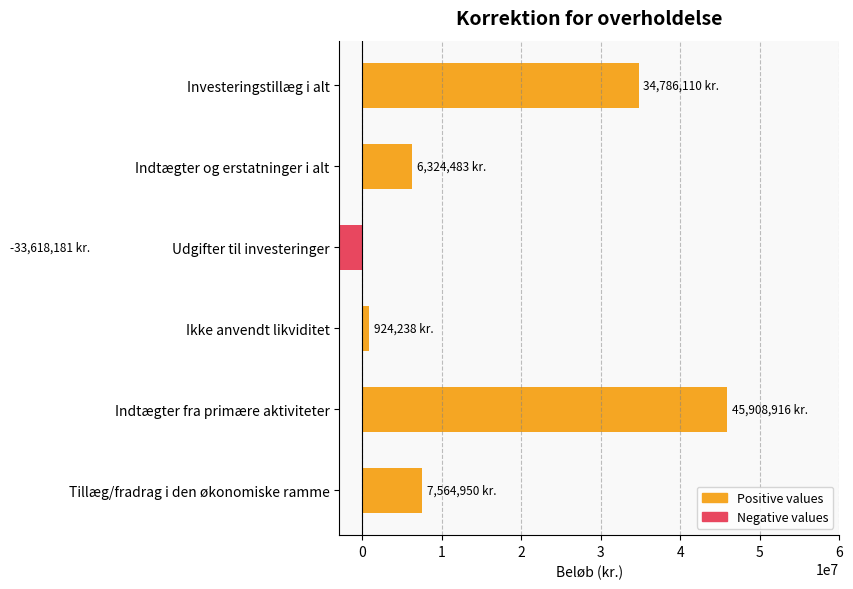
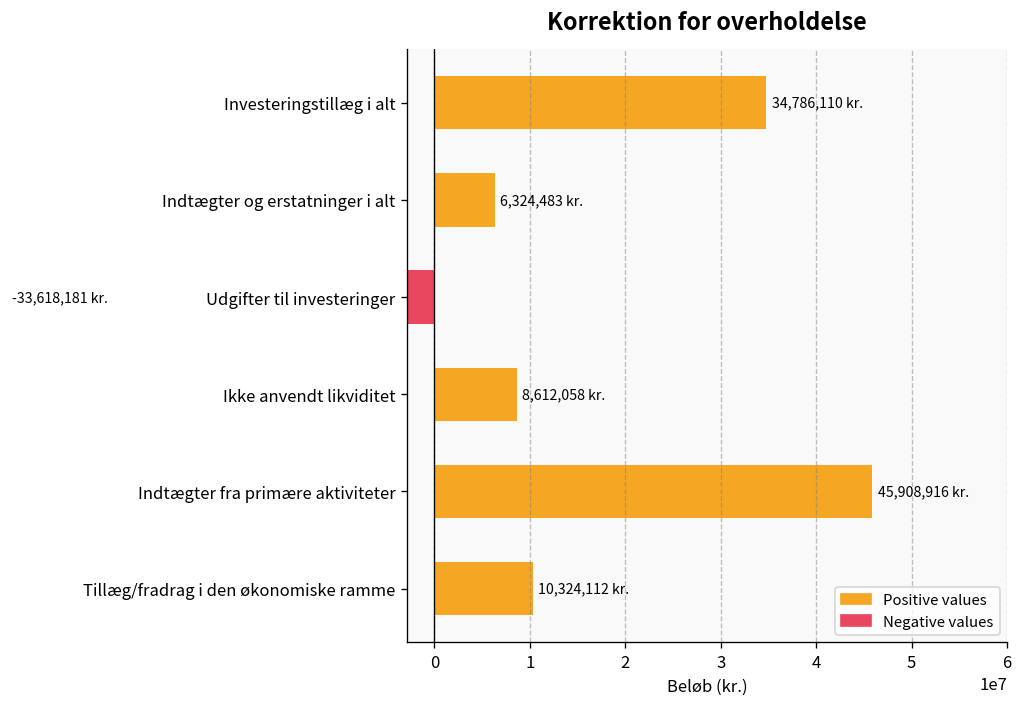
  {
    "Investeringstillæg i alt": "34,786,110",
    "Indtægter og erstatninger i alt": "6,324,483",
-   "Ikke anvendt likviditet": "924,238",
+   "Ikke anvendt likviditet": "8,612,058",
    "Indtægter fra primære aktiviteter": "45,908,916",
-   "Tillæg/fradrag i den økonomiske ramme": "7,564,950"
+   "Tillæg/fradrag i den økonomiske ramme": "10,324,112"
  }
